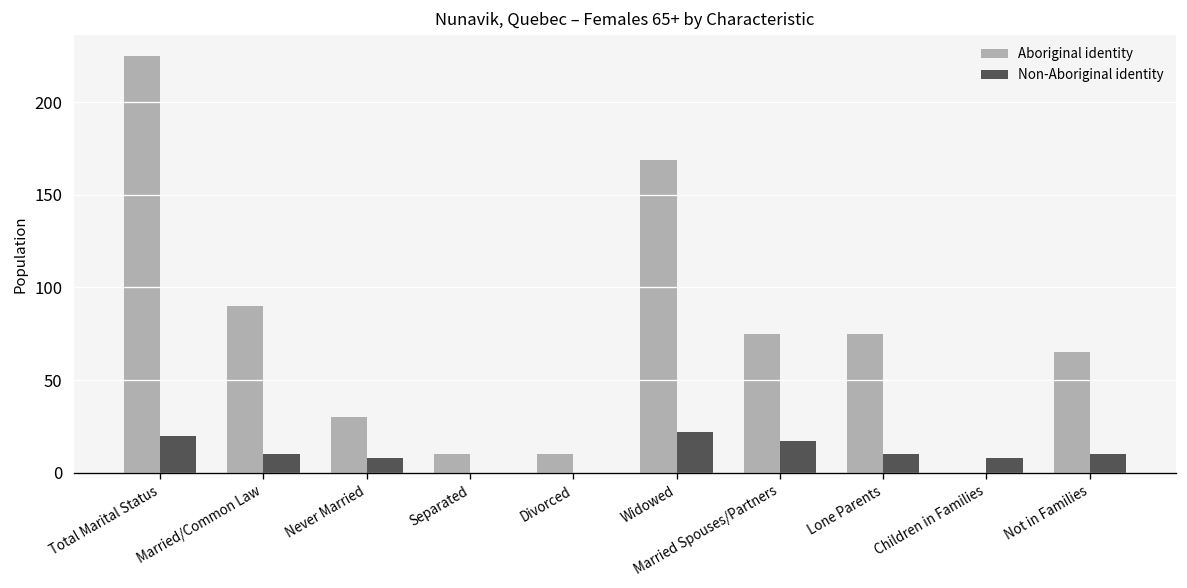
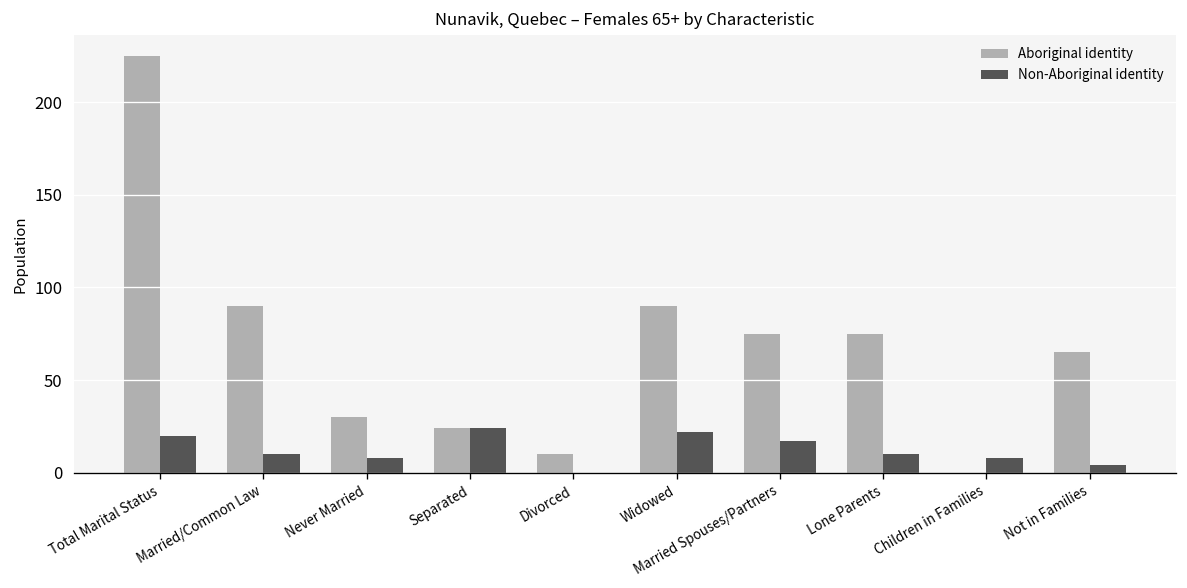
  {
    "Aboriginal identity": {
      "Total Marital Status": 225,
      "Married/Common Law": 90,
      "Never Married": 30,
-     "Separated": 10,
+     "Separated": 24,
      "Divorced": 10,
-     "Widowed": 169,
+     "Widowed": 90,
      "Married Spouses/Partners": 75,
      "Lone Parents": 75,
      "Children in Families": 0,
      "Not in Families": 65
    },
    "Non-Aboriginal identity": {
      "Total Marital Status": 20,
      "Married/Common Law": 10,
      "Never Married": 8,
-     "Separated": 0,
+     "Separated": 24,
      "Divorced": 0,
      "Widowed": 22,
      "Married Spouses/Partners": 17,
      "Lone Parents": 10,
      "Children in Families": 8,
-     "Not in Families": 10
+     "Not in Families": 4
    }
  }
